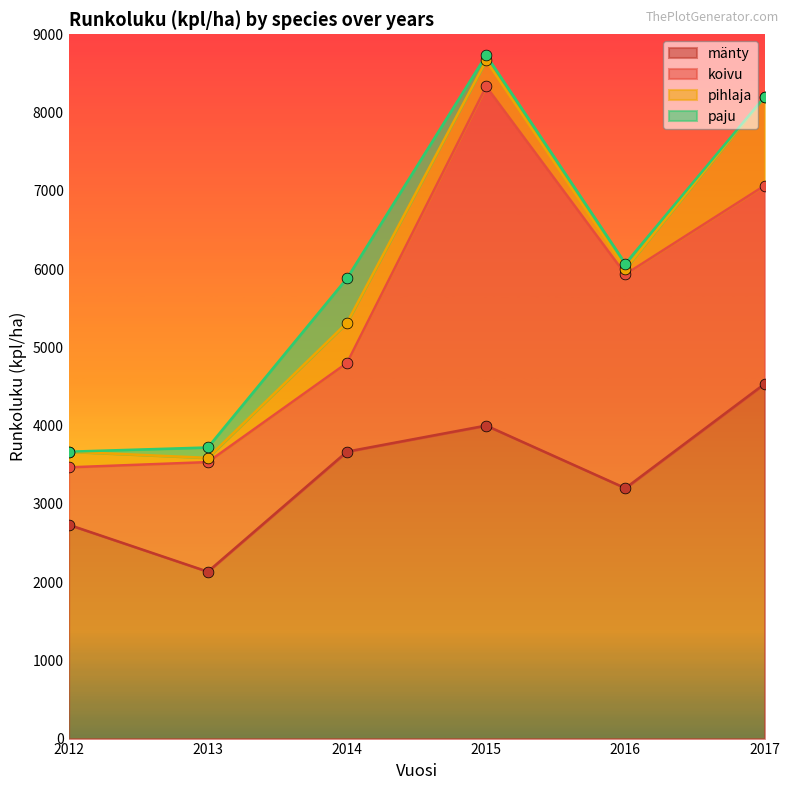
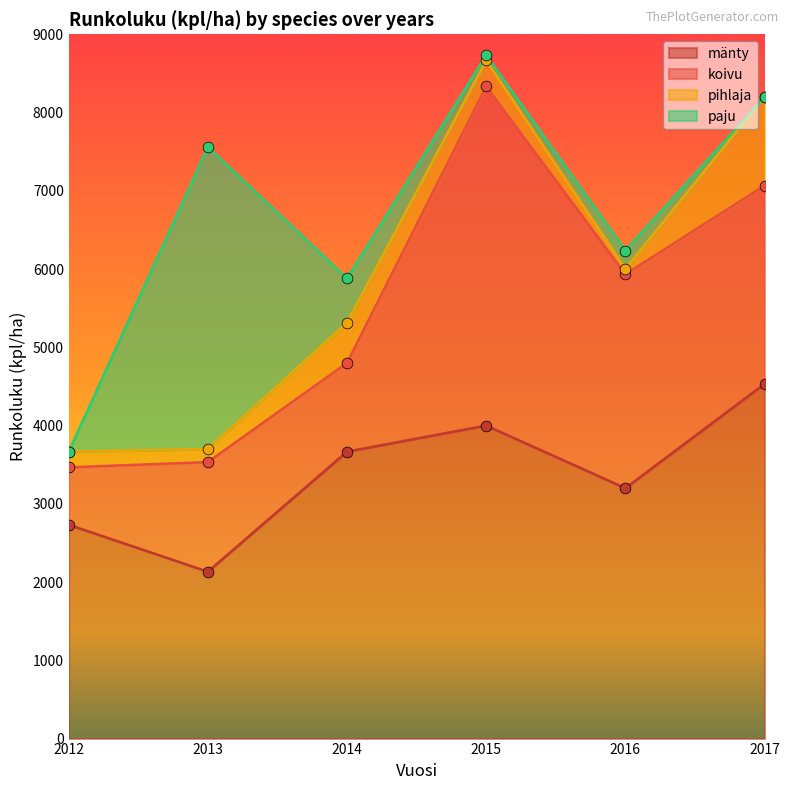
  {
    "pihlaja": {
-     "2013": 100,
+     "2013": 200,
      "2014": 500,
      "2015": 300,
      "2016": 100
    },
    "paju": {
-     "2013": 100,
+     "2013": 3900,
      "2014": 600,
      "2015": 100,
-     "2016": 100
+     "2016": 200
    }
  }
